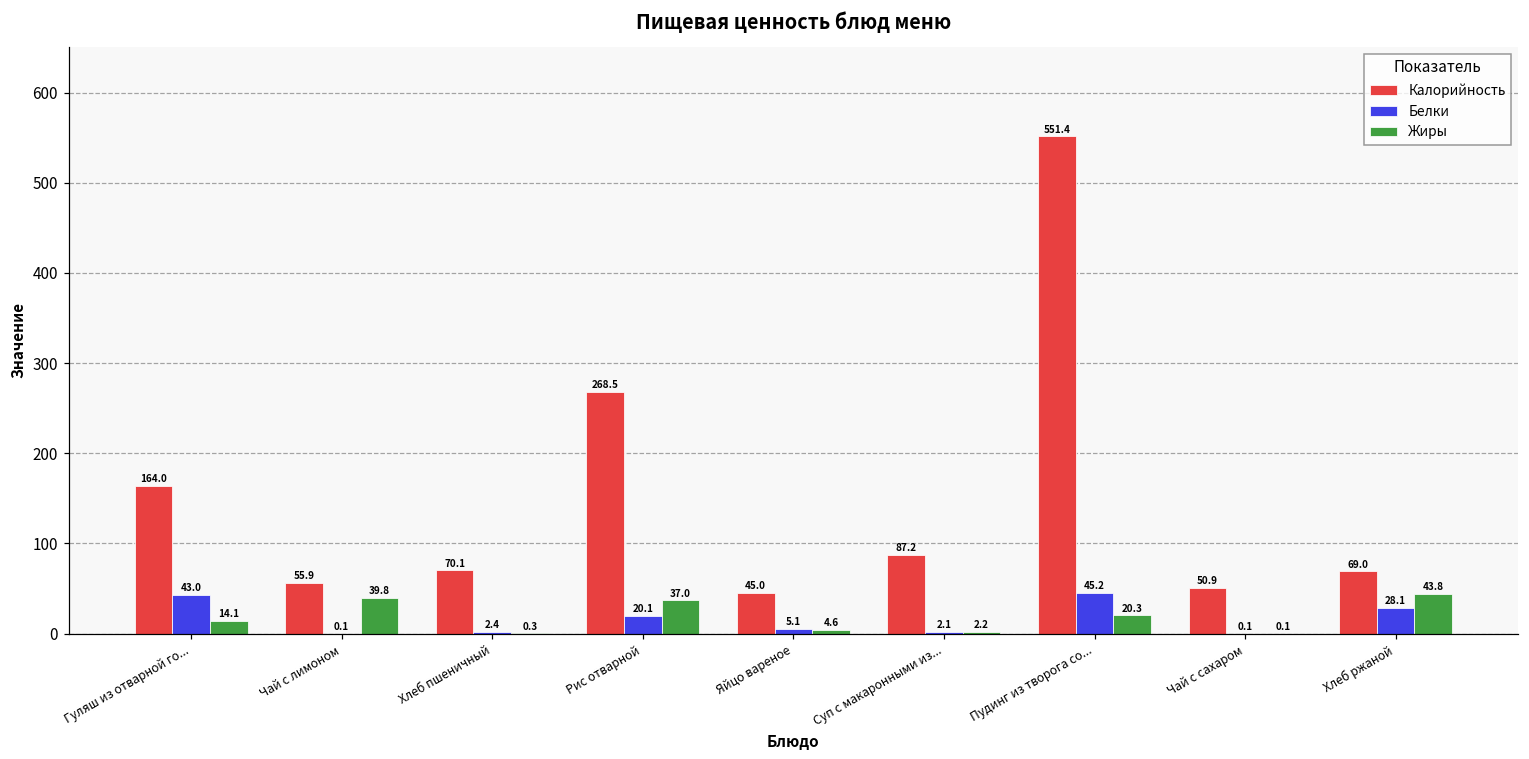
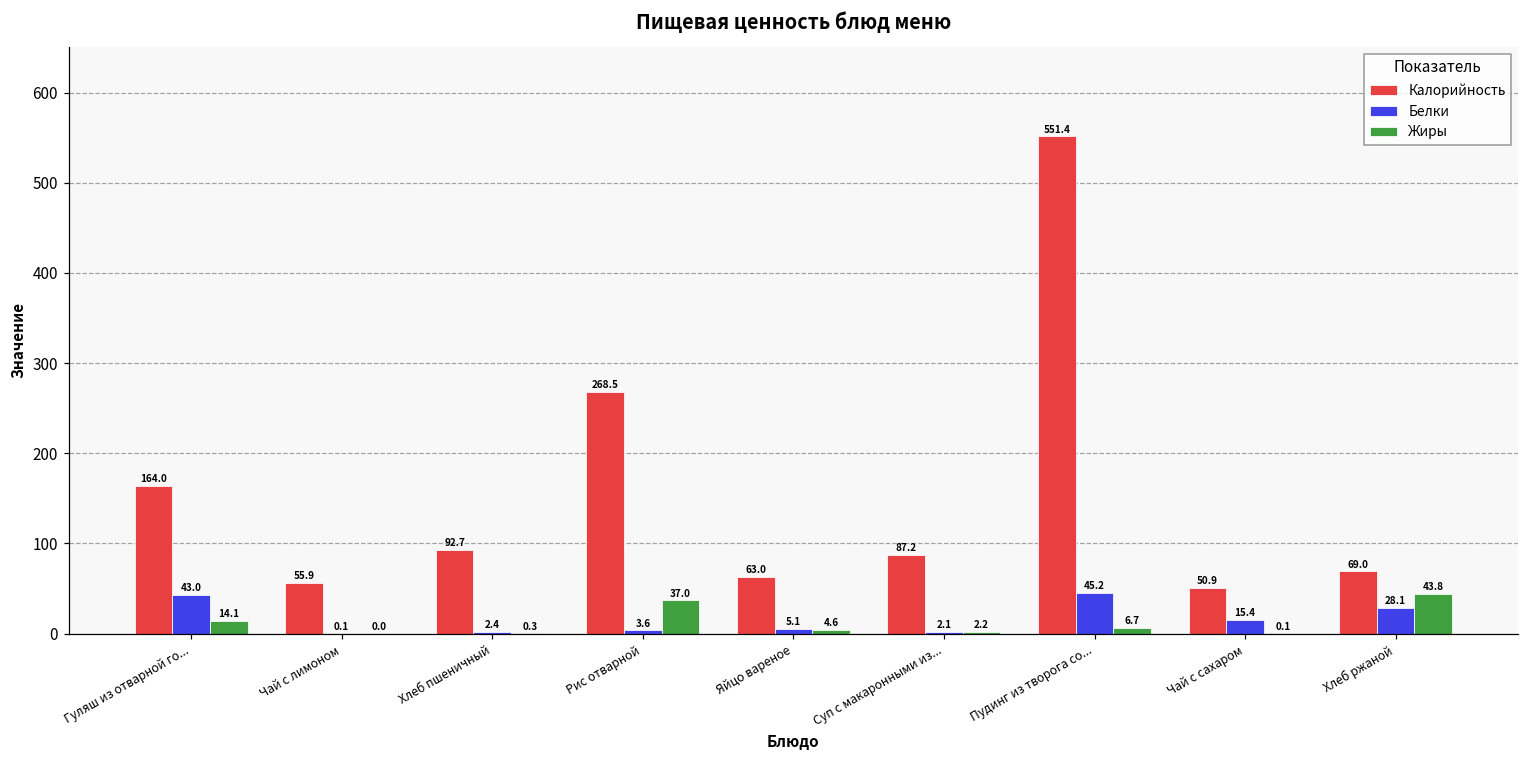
  {
    "Калорийность": {
      "Гуляш из отварной го...": 164.0,
      "Чай с лимоном": 55.9,
-     "Хлеб пшеничный": 70.1,
+     "Хлеб пшеничный": 92.7,
      "Рис отварной": 268.5,
-     "Яйцо вареное": 45.0,
+     "Яйцо вареное": 63.0,
      "Суп с макаронными из...": 87.2,
      "Пудинг из творога со...": 551.4,
      "Чай с сахаром": 50.9,
      "Хлеб ржаной": 69.0
    },
    "Белки": {
      "Гуляш из отварной го...": 43.0,
      "Чай с лимоном": 0.1,
      "Хлеб пшеничный": 2.4,
-     "Рис отварной": 20.1,
+     "Рис отварной": 3.6,
      "Яйцо вареное": 5.1,
      "Суп с макаронными из...": 2.1,
      "Пудинг из творога со...": 45.2,
-     "Чай с сахаром": 0.1,
+     "Чай с сахаром": 15.4,
      "Хлеб ржаной": 28.1
    },
    "Жиры": {
      "Гуляш из отварной го...": 14.1,
-     "Чай с лимоном": 39.8,
+     "Чай с лимоном": 0.0,
      "Хлеб пшеничный": 0.3,
      "Рис отварной": 37.0,
      "Яйцо вареное": 4.6,
      "Суп с макаронными из...": 2.2,
-     "Пудинг из творога со...": 20.3,
+     "Пудинг из творога со...": 6.7,
      "Чай с сахаром": 0.1,
      "Хлеб ржаной": 43.8
    }
  }
